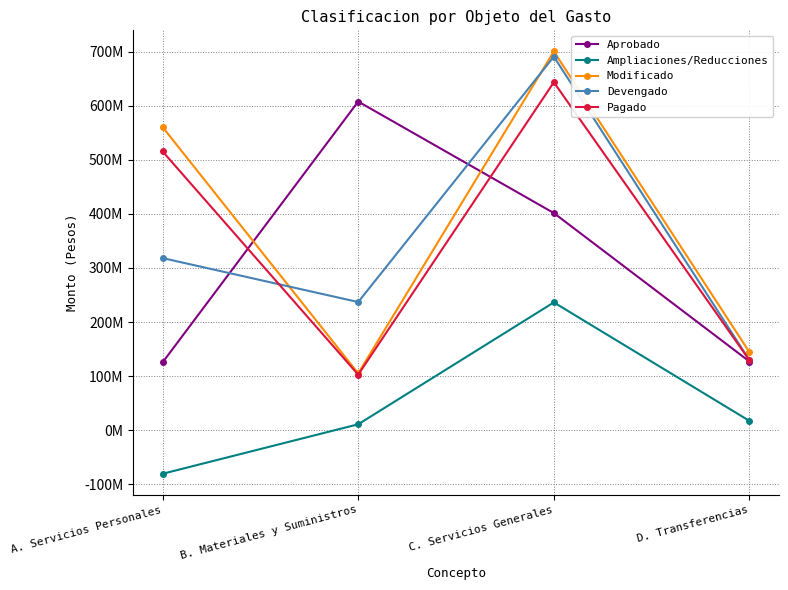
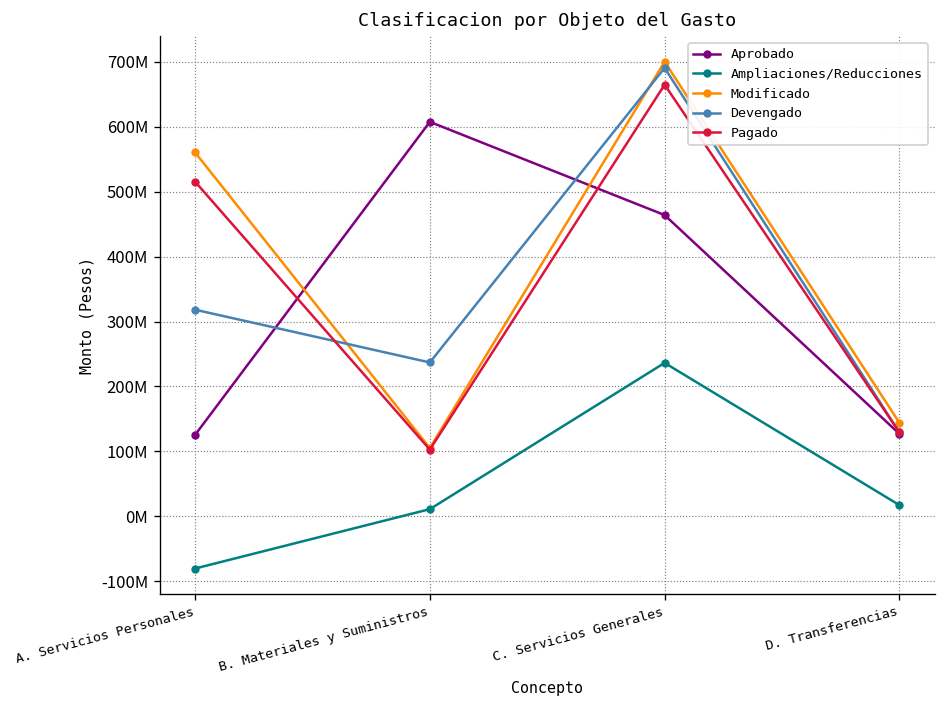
  {
    "Aprobado": {
      "A. Servicios Personales": 130000000,
      "B. Materiales y Suministros": 610000000,
-     "C. Servicios Generales": 400000000
+     "C. Servicios Generales": 460000000
    },
    "Ampliaciones/Reducciones": {
      "A. Servicios Personales": -80000000,
      "B. Materiales y Suministros": 10000000,
      "C. Servicios Generales": 240000000,
      "D. Transferencias": 20000000
    },
    "Modificado": {
      "A. Servicios Personales": 560000000,
      "C. Servicios Generales": 700000000,
      "D. Transferencias": 140000000
    },
    "Devengado": {
      "A. Servicios Personales": 320000000,
      "B. Materiales y Suministros": 240000000,
      "C. Servicios Generales": 690000000
    },
    "Pagado": {
      "A. Servicios Personales": 520000000,
-     "C. Servicios Generales": 640000000
+     "C. Servicios Generales": 670000000
    }
  }
